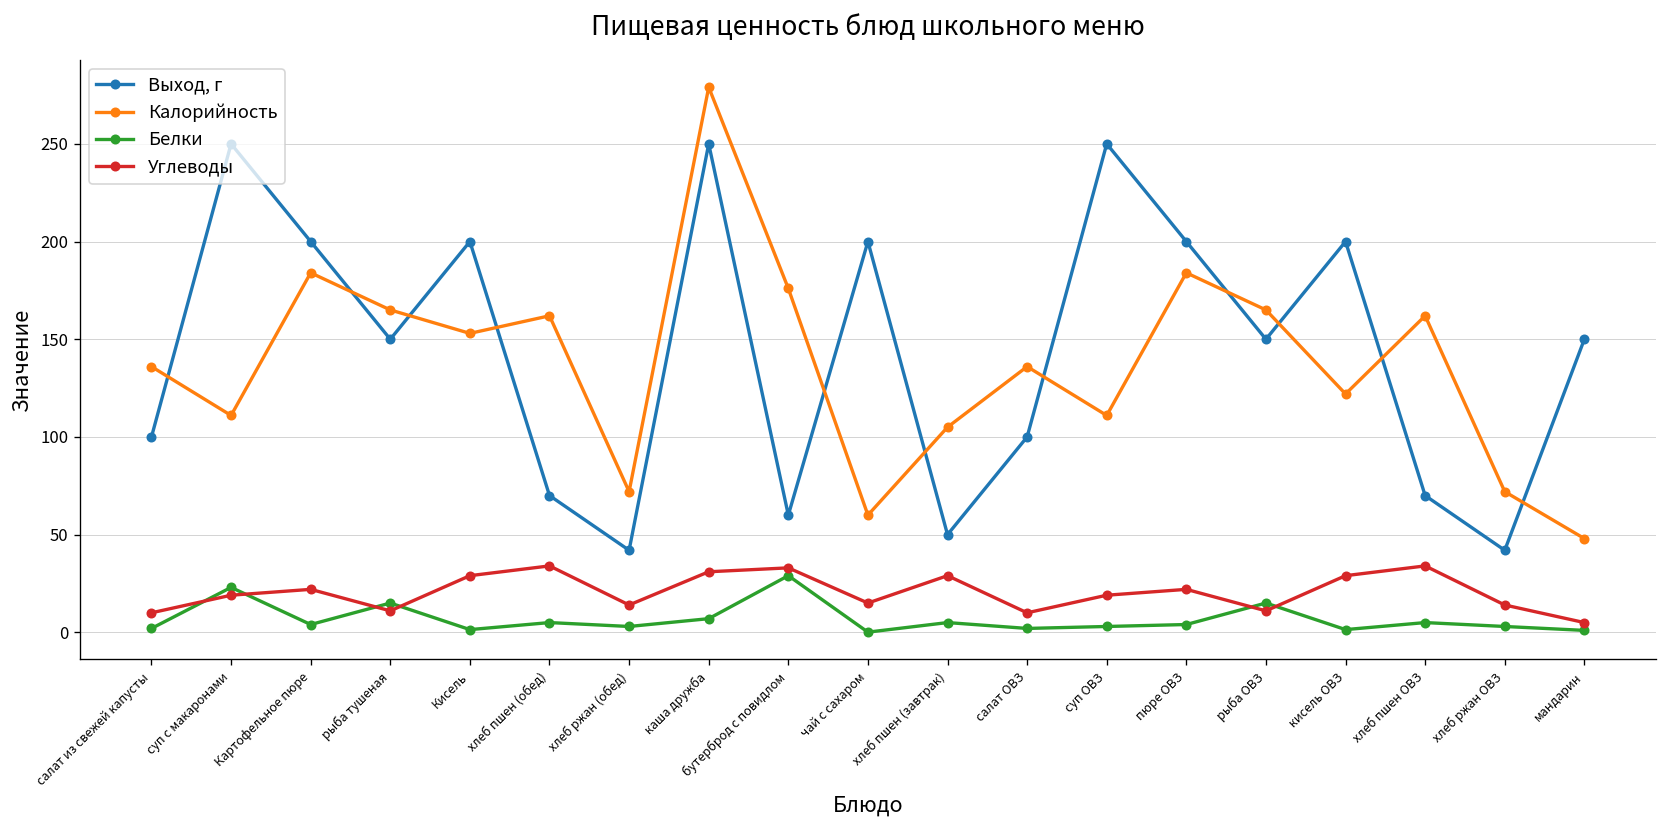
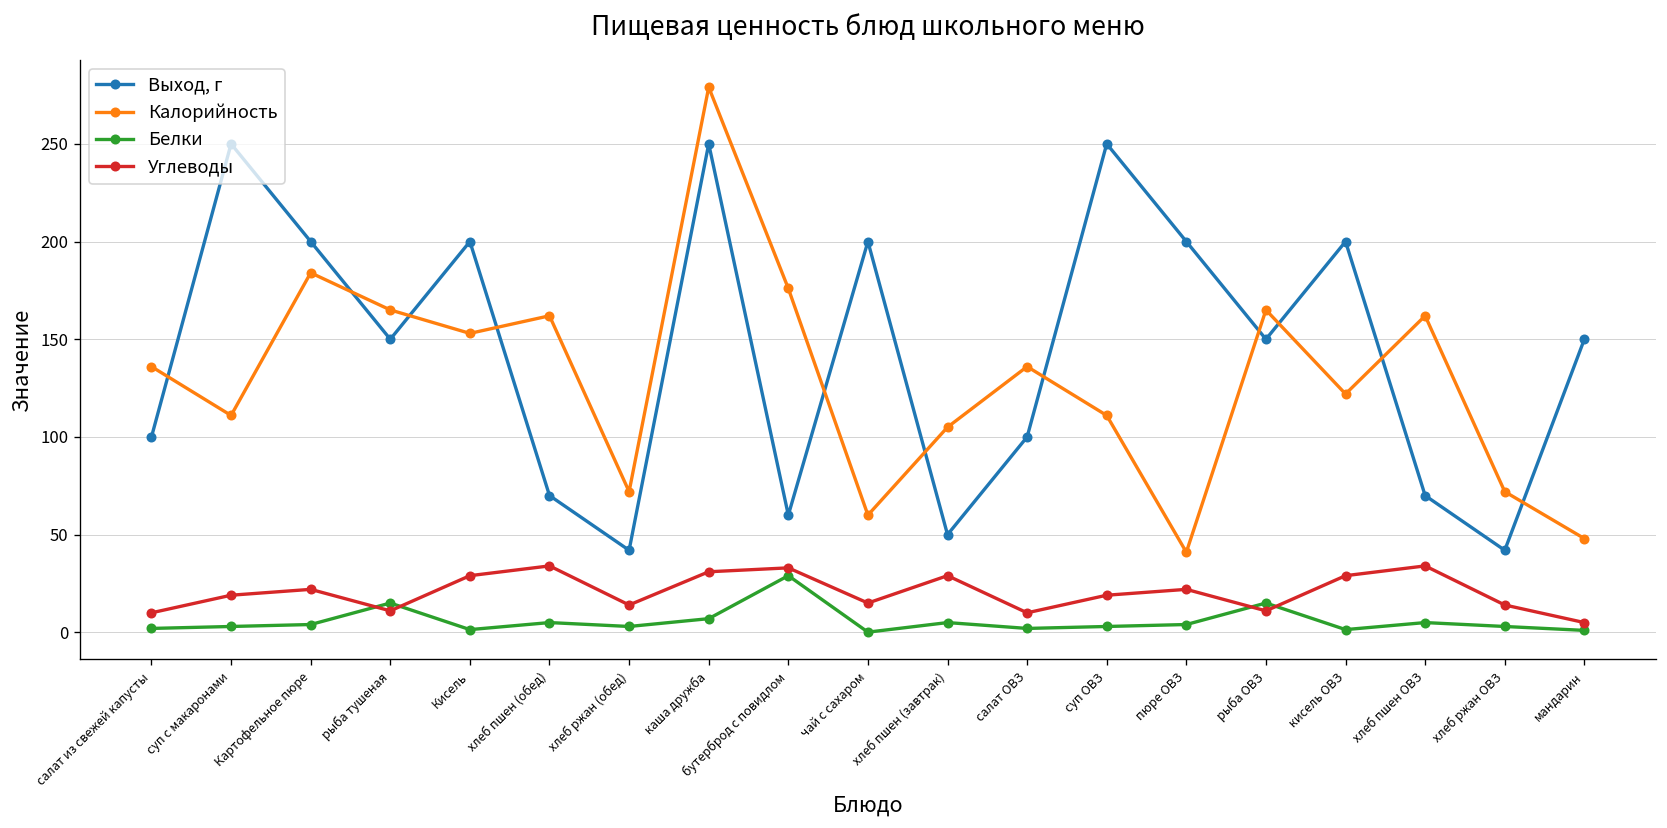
  {
    "Выход, г": {
      "салат из свежей капусты": 100,
      "Картофельное пюре": 200,
      "рыба тушеная": 150,
      "Кисель": 200,
      "хлеб пшен (обед)": 70,
      "хлеб ржан (обед)": 42,
      "каша дружба": 250,
      "бутерброд с повидлом": 60,
      "чай с сахаром": 200,
      "хлеб пшен (завтрак)": 50,
      "салат ОВЗ": 100,
      "суп ОВЗ": 250,
      "пюре ОВЗ": 200,
      "рыба ОВЗ": 150,
      "кисель ОВЗ": 200,
      "хлеб пшен ОВЗ": 70,
      "хлеб ржан ОВЗ": 42,
      "мандарин": 150
    },
    "Калорийность": {
      "салат из свежей капусты": 136,
      "суп с макаронами": 111,
      "Картофельное пюре": 184,
      "рыба тушеная": 165,
      "Кисель": 153,
      "хлеб пшен (обед)": 162,
      "хлеб ржан (обед)": 72,
      "каша дружба": 279,
      "бутерброд с повидлом": 176,
      "чай с сахаром": 60,
      "хлеб пшен (завтрак)": 105,
      "салат ОВЗ": 136,
      "суп ОВЗ": 111,
-     "пюре ОВЗ": 184,
+     "пюре ОВЗ": 41,
      "рыба ОВЗ": 165,
      "кисель ОВЗ": 122,
      "хлеб пшен ОВЗ": 162,
      "хлеб ржан ОВЗ": 72,
      "мандарин": 48
    },
    "Белки": {
      "салат из свежей капусты": 2,
-     "суп с макаронами": 23,
+     "суп с макаронами": 3,
      "Картофельное пюре": 4,
      "рыба тушеная": 15,
      "Кисель": 1,
      "хлеб пшен (обед)": 5,
      "хлеб ржан (обед)": 3,
      "каша дружба": 7,
      "бутерброд с повидлом": 29,
      "чай с сахаром": 0,
      "хлеб пшен (завтрак)": 5,
      "салат ОВЗ": 2,
      "суп ОВЗ": 3,
      "пюре ОВЗ": 4,
      "рыба ОВЗ": 15,
      "кисель ОВЗ": 1,
      "хлеб пшен ОВЗ": 5,
      "хлеб ржан ОВЗ": 3,
      "мандарин": 1
    },
    "Углеводы": {
      "салат из свежей капусты": 10,
      "суп с макаронами": 19,
      "Картофельное пюре": 22,
      "рыба тушеная": 11,
      "Кисель": 29,
      "хлеб пшен (обед)": 34,
      "хлеб ржан (обед)": 14,
      "каша дружба": 31,
      "бутерброд с повидлом": 33,
      "чай с сахаром": 15,
      "хлеб пшен (завтрак)": 29,
      "салат ОВЗ": 10,
      "суп ОВЗ": 19,
      "пюре ОВЗ": 22,
      "рыба ОВЗ": 11,
      "кисель ОВЗ": 29,
      "хлеб пшен ОВЗ": 34,
      "хлеб ржан ОВЗ": 14,
      "мандарин": 5
    }
  }
